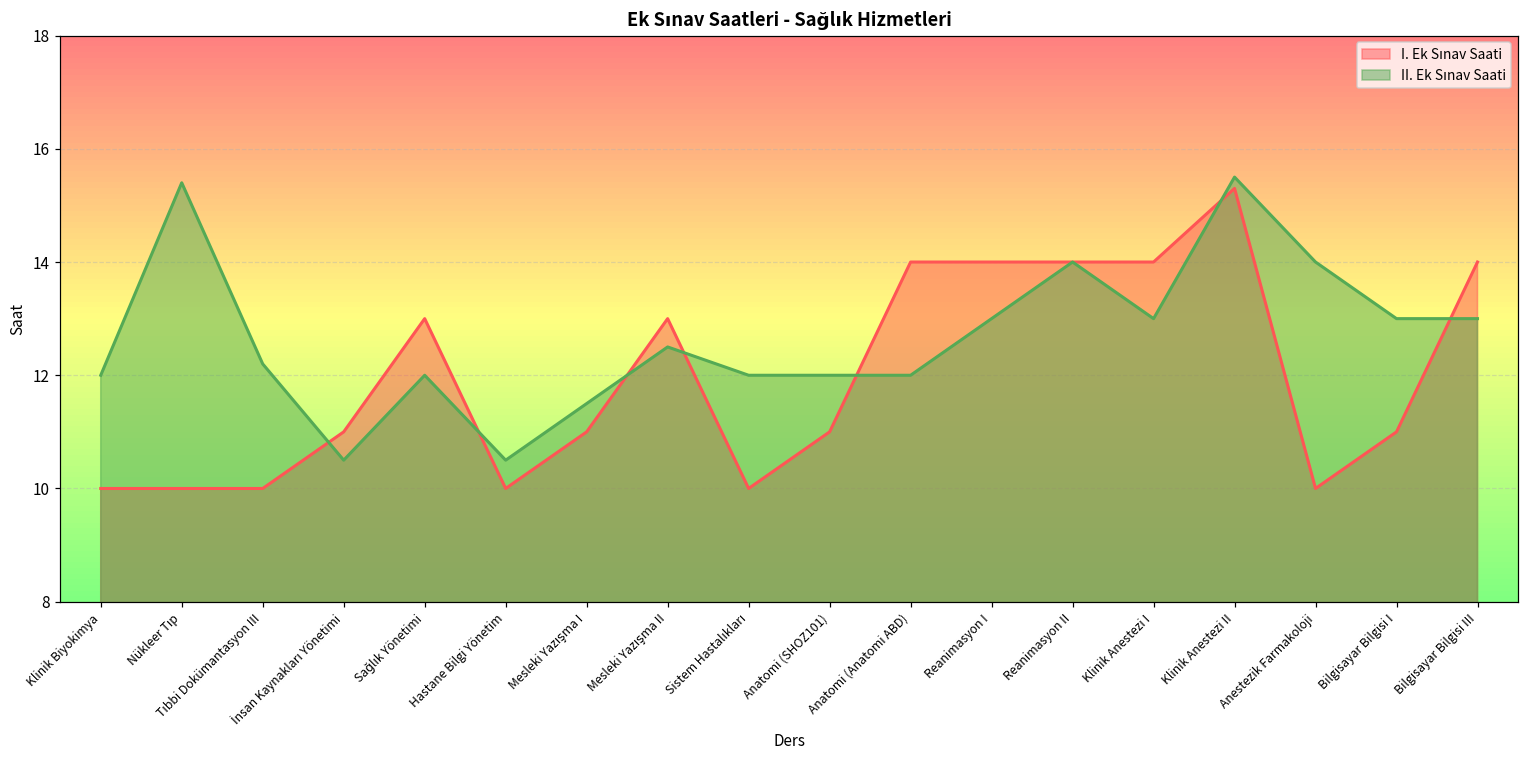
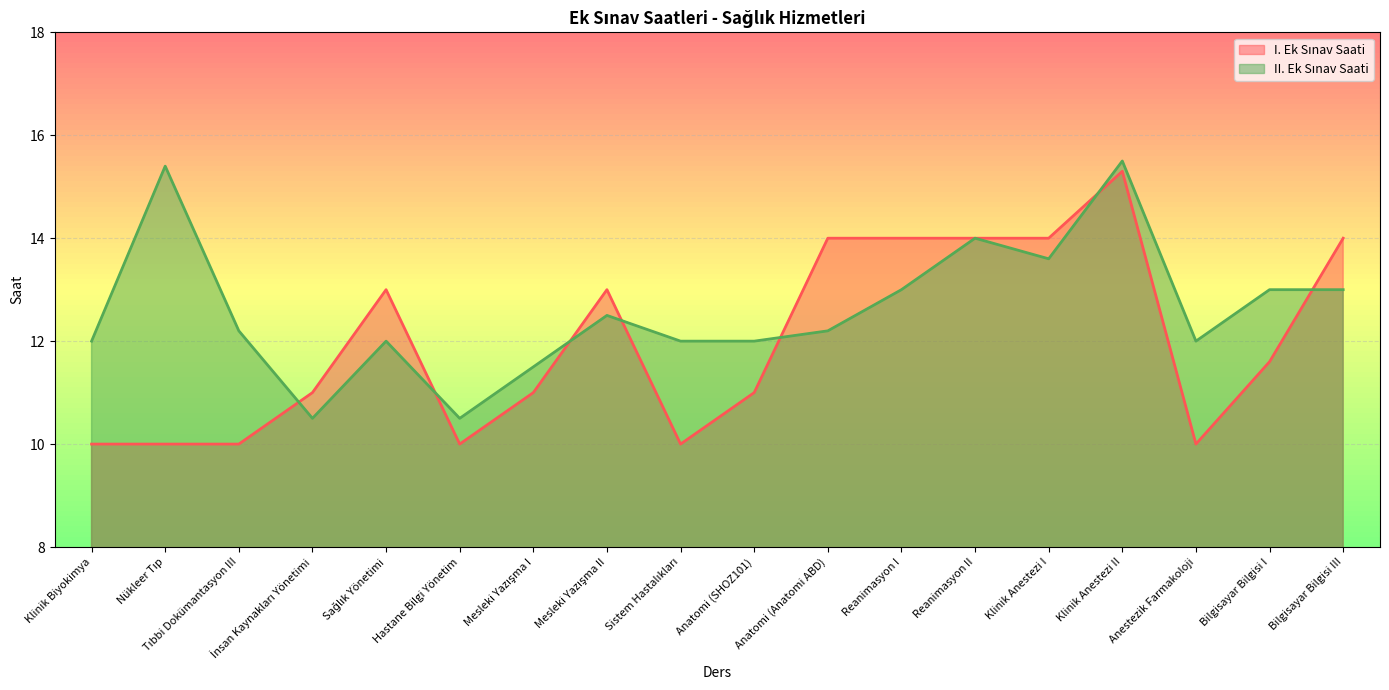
  {
    "I. Ek Sınav Saati": {
      "Klinik Biyokimya": 10.0,
      "Nükleer Tıp": 10.0,
      "Tıbbi Dokümantasyon III": 10.0,
      "İnsan Kaynakları Yönetimi": 11.0,
      "Sağlık Yönetimi": 13.0,
      "Hastane Bilgi Yönetim": 10.0,
      "Mesleki Yazışma I": 11.0,
      "Mesleki Yazışma II": 13.0,
      "Sistem Hastalıkları": 10.0,
      "Anatomi (SHOZ101)": 11.0,
      "Anatomi (Anatomi ABD)": 14.0,
      "Reanimasyon I": 14.0,
      "Klinik Anestezi I": 14.0,
      "Klinik Anestezi II": 15.3,
      "Anestezik Farmakoloji": 10.0,
-     "Bilgisayar Bilgisi I": 11.0,
+     "Bilgisayar Bilgisi I": 11.6,
      "Bilgisayar Bilgisi III": 14.0
    },
    "II. Ek Sınav Saati": {
      "Klinik Biyokimya": 12.0,
      "Nükleer Tıp": 15.4,
      "Tıbbi Dokümantasyon III": 12.2,
      "İnsan Kaynakları Yönetimi": 10.5,
      "Sağlık Yönetimi": 12.0,
      "Hastane Bilgi Yönetim": 10.5,
      "Mesleki Yazışma I": 11.5,
      "Mesleki Yazışma II": 12.5,
      "Sistem Hastalıkları": 12.0,
      "Anatomi (SHOZ101)": 12.0,
-     "Anatomi (Anatomi ABD)": 12.0,
+     "Anatomi (Anatomi ABD)": 12.2,
      "Reanimasyon I": 13.0,
-     "Klinik Anestezi I": 13.0,
+     "Klinik Anestezi I": 13.6,
      "Klinik Anestezi II": 15.5,
-     "Anestezik Farmakoloji": 14,
+     "Anestezik Farmakoloji": 12,
      "Bilgisayar Bilgisi I": 13.0,
      "Bilgisayar Bilgisi III": 13.0
    }
  }
